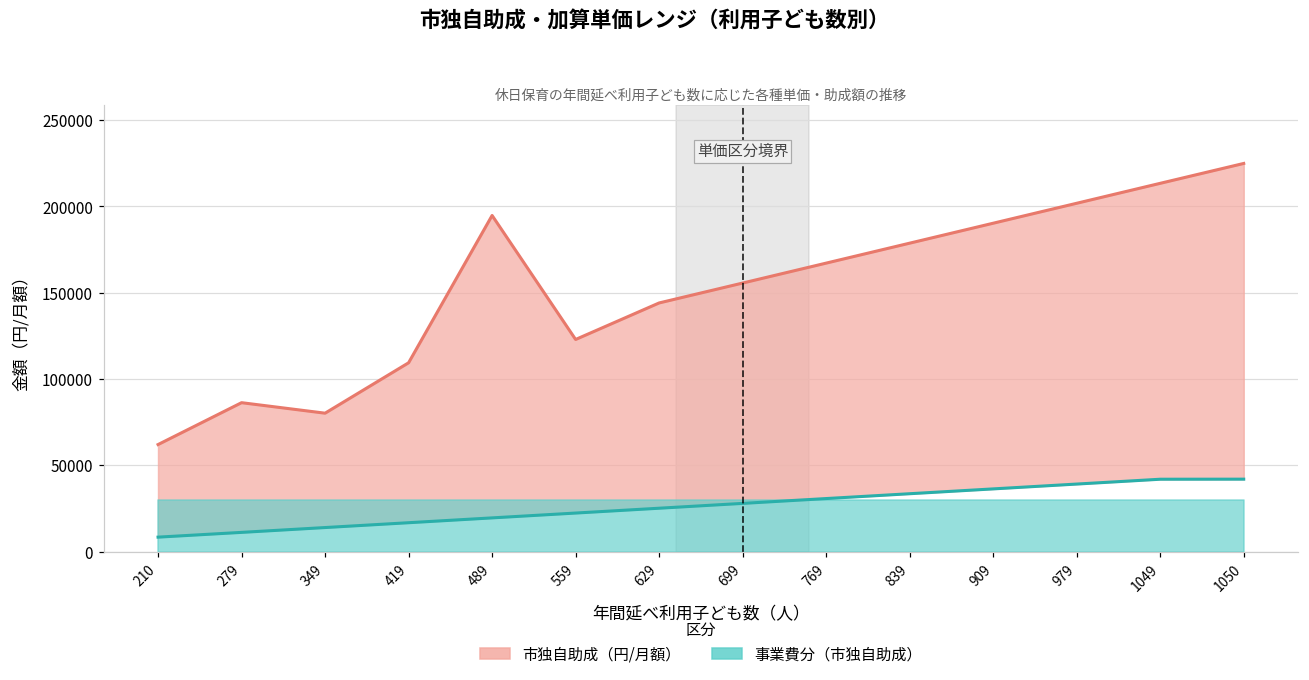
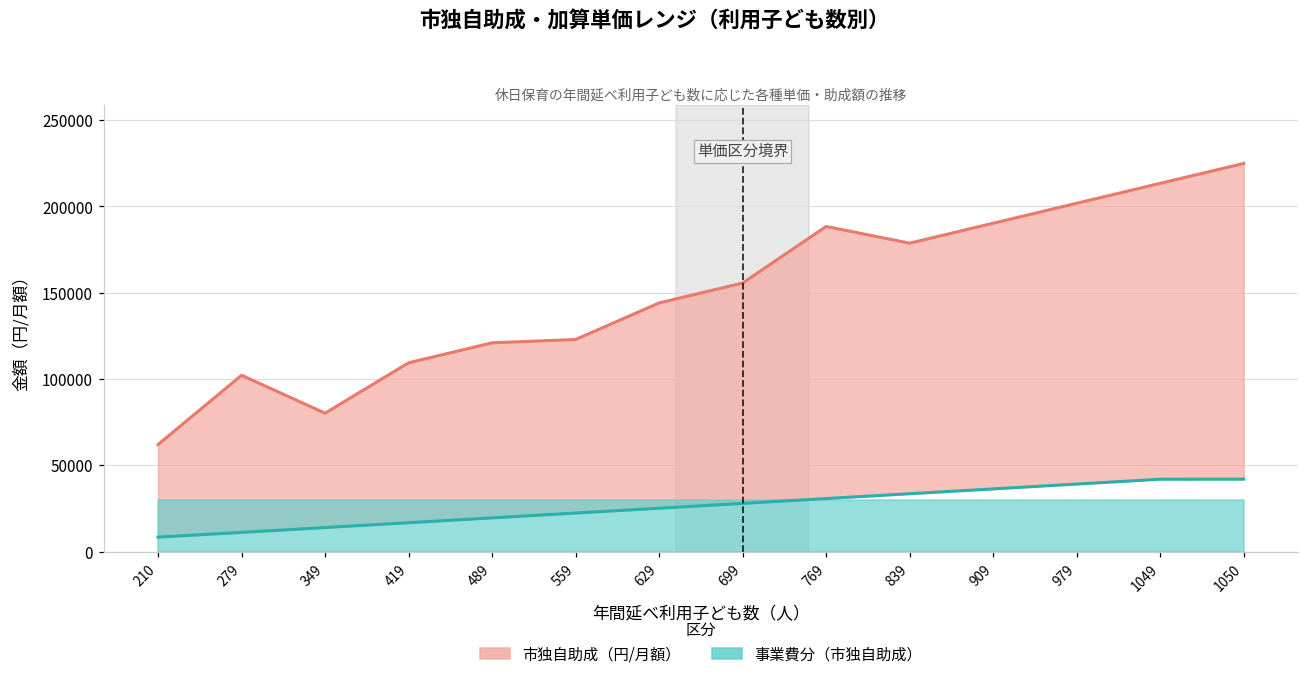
  {
    "市独自助成（円/月額）": {
      "210": 62000,
-     "279": 86000,
+     "279": 102000,
      "349": 80000,
      "419": 109000,
-     "489": 195000,
+     "489": 121000,
      "559": 123000,
      "629": 144000,
      "699": 156000,
-     "769": 167000,
+     "769": 188000,
      "839": 179000,
      "909": 190000,
      "979": 202000,
      "1049": 213000,
      "1050": 225000
    },
    "事業費分（市独自助成）": {
      "210": 30000,
      "279": 30000,
      "349": 30000,
      "419": 30000,
      "489": 30000,
      "559": 30000,
      "629": 30000,
      "699": 30000,
      "839": 30000,
      "909": 30000,
      "979": 30000,
      "1049": 30000,
      "1050": 30000
    }
  }
